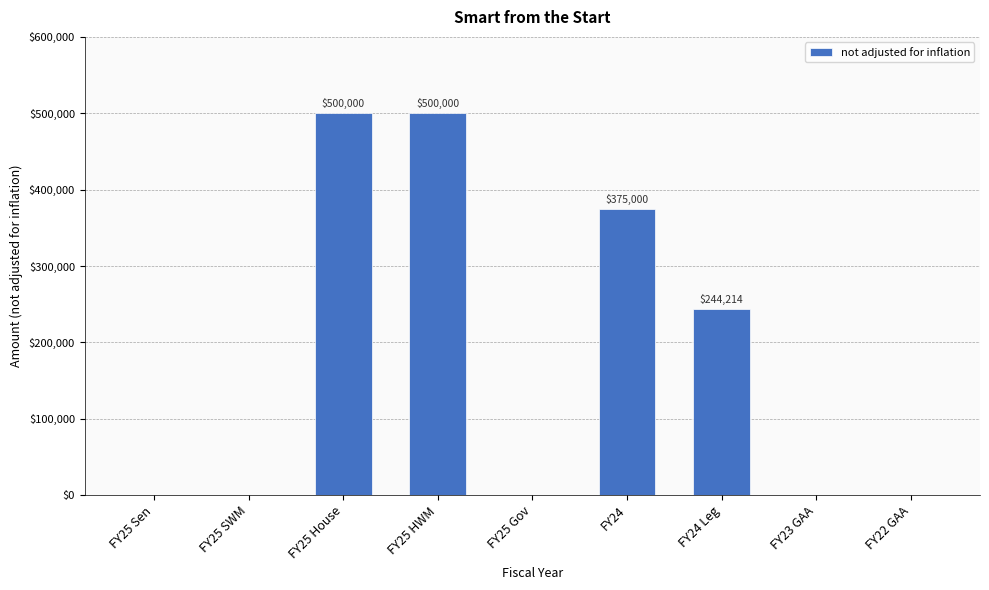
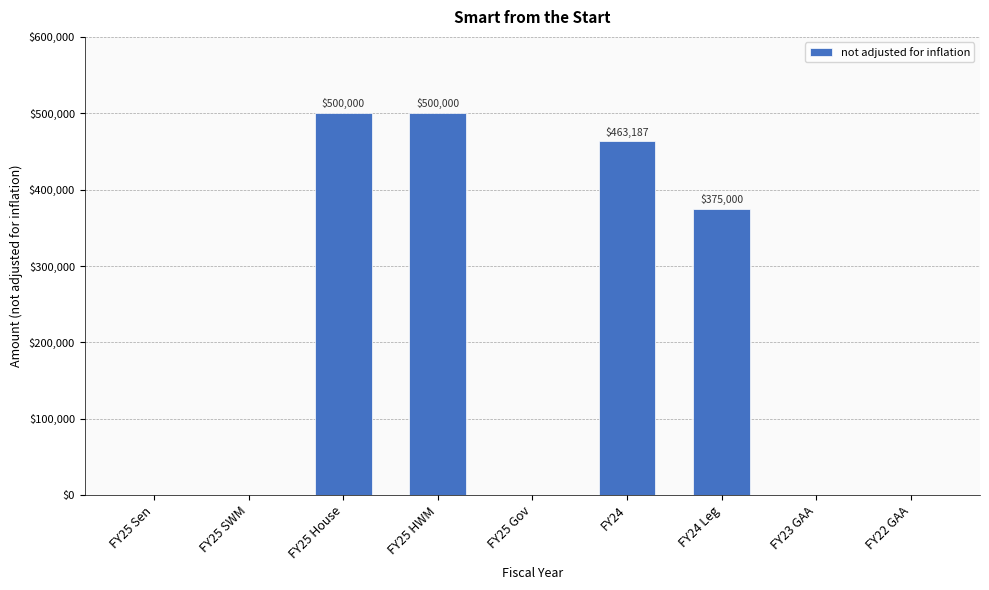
  {
    "FY25 House": "$500,000",
    "FY25 HWM": "$500,000",
-   "FY24": "$375,000",
-   "FY24 Leg": "$244,214"
+   "FY24": "$463,187",
+   "FY24 Leg": "$375,000"
  }
